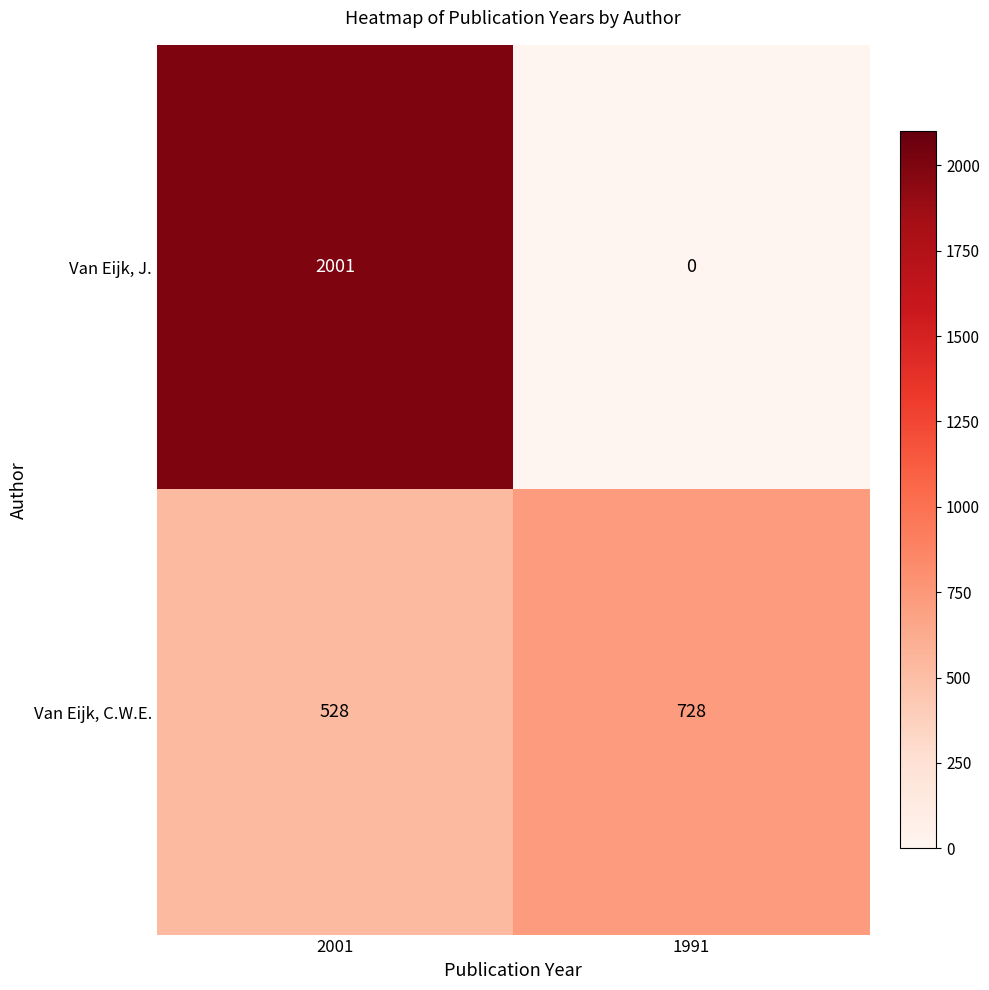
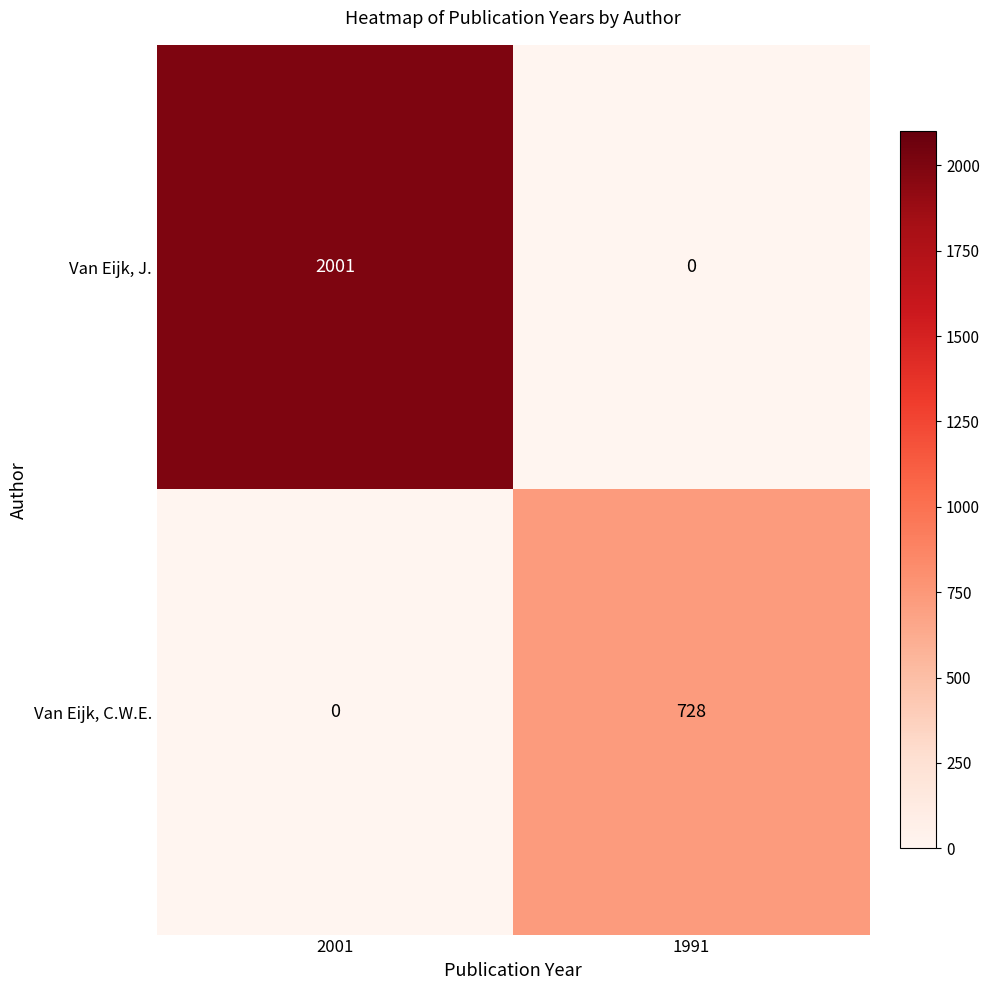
  {
    "Van Eijk, J.": {
      "2001": 2001,
      "1991": 0
    },
    "Van Eijk, C.W.E.": {
-     "2001": 528,
+     "2001": 0,
      "1991": 728
    }
  }
